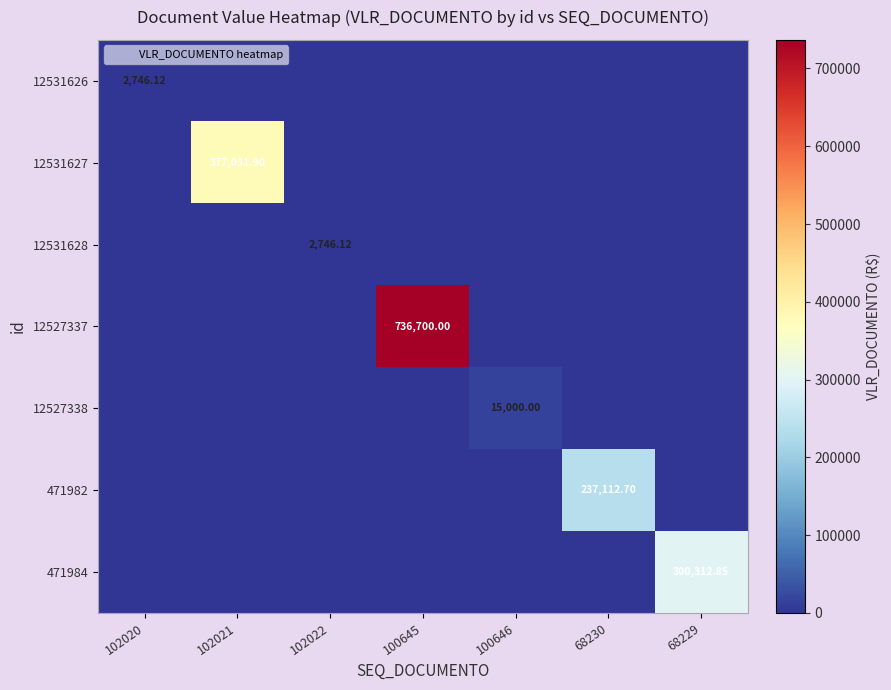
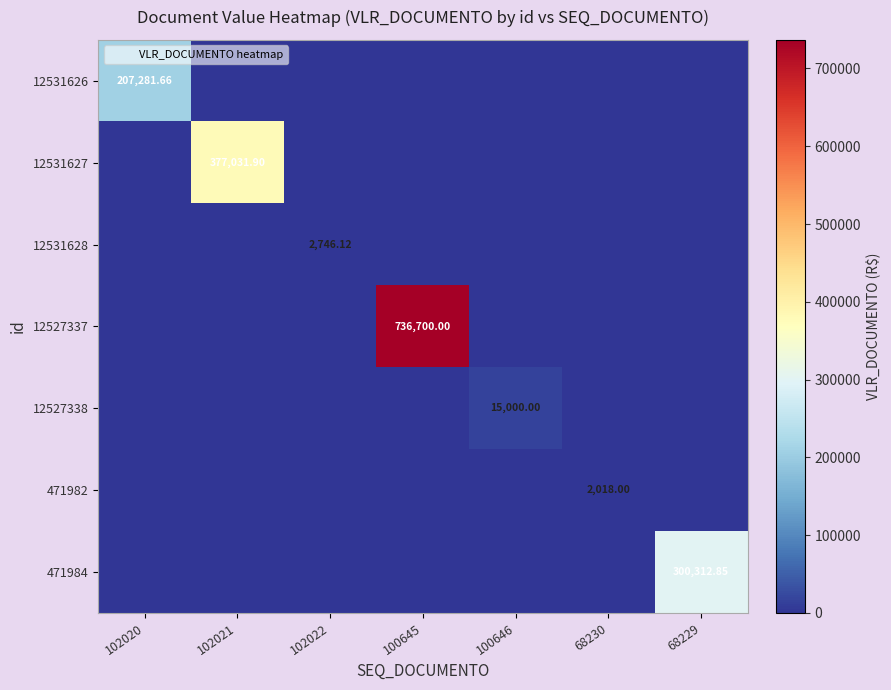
  {
    "12531626": {
-     "102020": "2,746.12"
+     "102020": "207,281.66"
    },
    "12531627": {
      "102021": "377,031.90"
    },
    "12531628": {
      "102022": "2,746.12"
    },
    "12527337": {
      "100645": "736,700.00"
    },
    "12527338": {
      "100646": "15,000.00"
    },
    "471982": {
-     "68230": "237,112.70"
+     "68230": "2,018.00"
    }
  }
